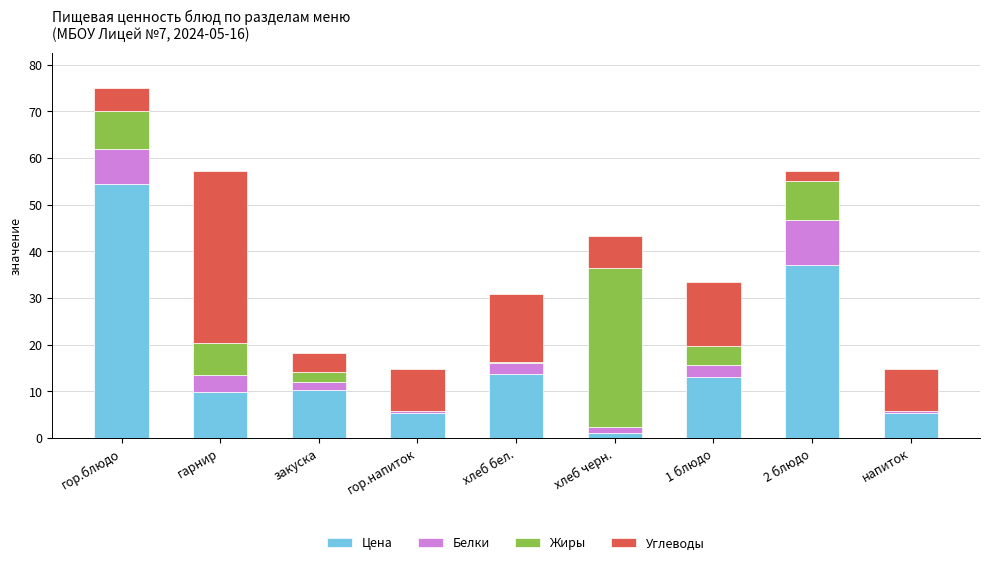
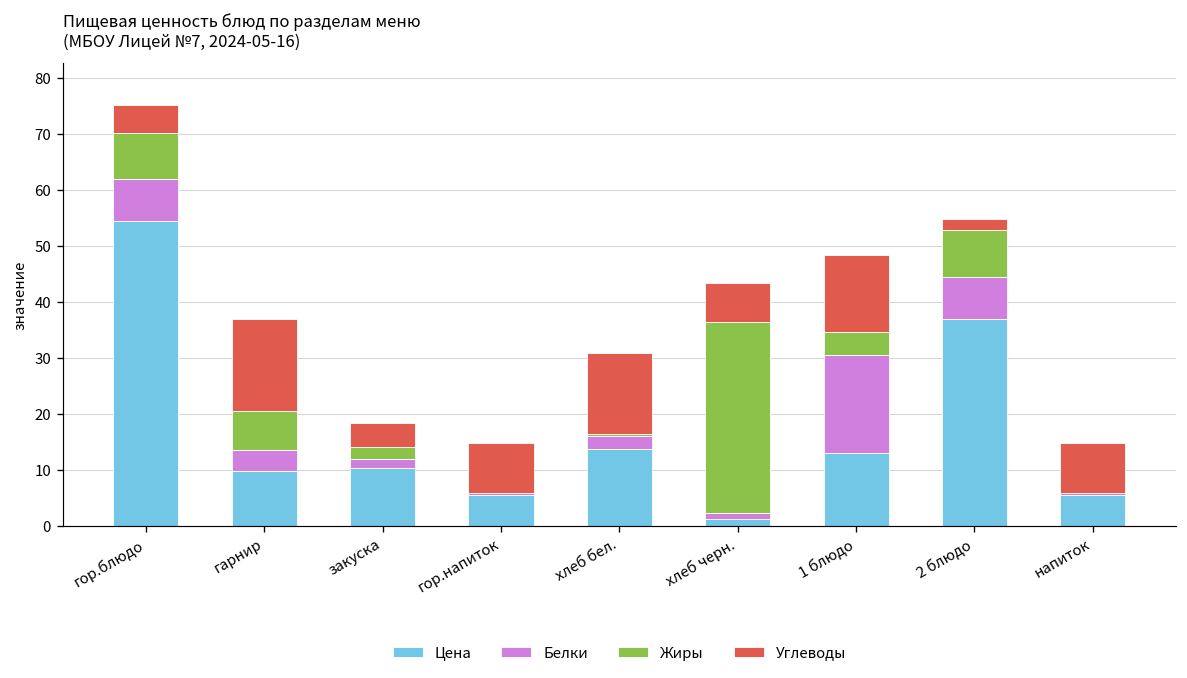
  {
    "Цена": {
      "гор.блюдо": 54,
      "гарнир": 10,
      "закуска": 10,
      "гор.напиток": 5,
      "хлеб бел.": 14,
      "хлеб черн.": 1,
      "1 блюдо": 13,
      "2 блюдо": 37,
      "напиток": 5
    },
    "Белки": {
      "гор.блюдо": 7,
      "гарнир": 4,
      "закуска": 2,
      "хлеб бел.": 2,
      "хлеб черн.": 1,
-     "1 блюдо": 3,
-     "2 блюдо": 10
+     "1 блюдо": 17,
+     "2 блюдо": 7
    },
    "Жиры": {
      "гор.блюдо": 8,
      "гарнир": 7,
      "закуска": 2,
      "гор.напиток": 0,
      "хлеб черн.": 34,
      "1 блюдо": 4,
      "2 блюдо": 8,
      "напиток": 0
    },
    "Углеводы": {
      "гор.блюдо": 5,
-     "гарнир": 37,
+     "гарнир": 16,
      "закуска": 4,
      "гор.напиток": 9,
      "хлеб бел.": 14,
      "хлеб черн.": 7,
      "1 блюдо": 14,
      "2 блюдо": 2,
      "напиток": 9
    }
  }
